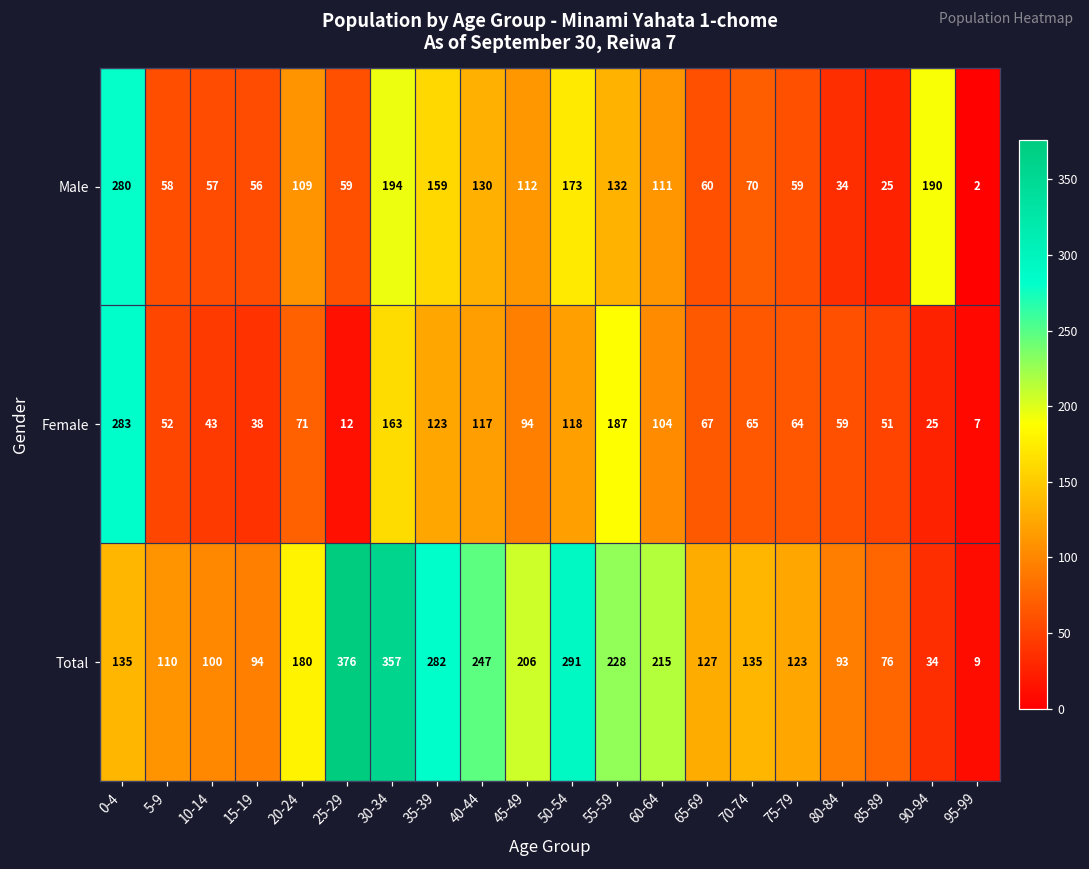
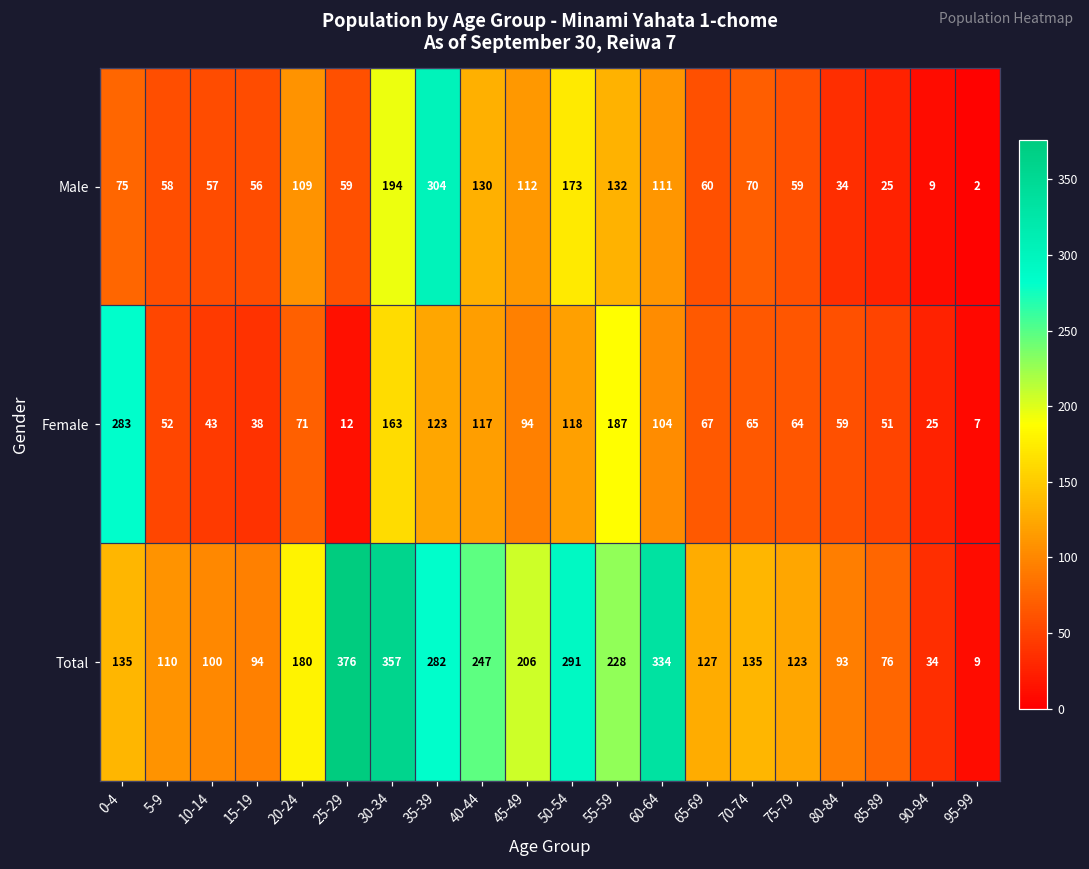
  {
    "Male": {
-     "0-4": 280,
+     "0-4": 75,
      "5-9": 58,
      "10-14": 57,
      "15-19": 56,
      "20-24": 109,
      "25-29": 59,
      "30-34": 194,
-     "35-39": 159,
+     "35-39": 304,
      "40-44": 130,
      "45-49": 112,
      "50-54": 173,
      "55-59": 132,
      "60-64": 111,
      "65-69": 60,
      "70-74": 70,
      "75-79": 59,
      "80-84": 34,
      "85-89": 25,
-     "90-94": 190,
+     "90-94": 9,
      "95-99": 2
    },
    "Female": {
      "0-4": 283,
      "5-9": 52,
      "10-14": 43,
      "15-19": 38,
      "20-24": 71,
      "25-29": 12,
      "30-34": 163,
      "35-39": 123,
      "40-44": 117,
      "45-49": 94,
      "50-54": 118,
      "55-59": 187,
      "60-64": 104,
      "65-69": 67,
      "70-74": 65,
      "75-79": 64,
      "80-84": 59,
      "85-89": 51,
      "90-94": 25,
      "95-99": 7
    },
    "Total": {
      "0-4": 135,
      "5-9": 110,
      "10-14": 100,
      "15-19": 94,
      "20-24": 180,
      "25-29": 376,
      "30-34": 357,
      "35-39": 282,
      "40-44": 247,
      "45-49": 206,
      "50-54": 291,
      "55-59": 228,
-     "60-64": 215,
+     "60-64": 334,
      "65-69": 127,
      "70-74": 135,
      "75-79": 123,
      "80-84": 93,
      "85-89": 76,
      "90-94": 34,
      "95-99": 9
    }
  }
